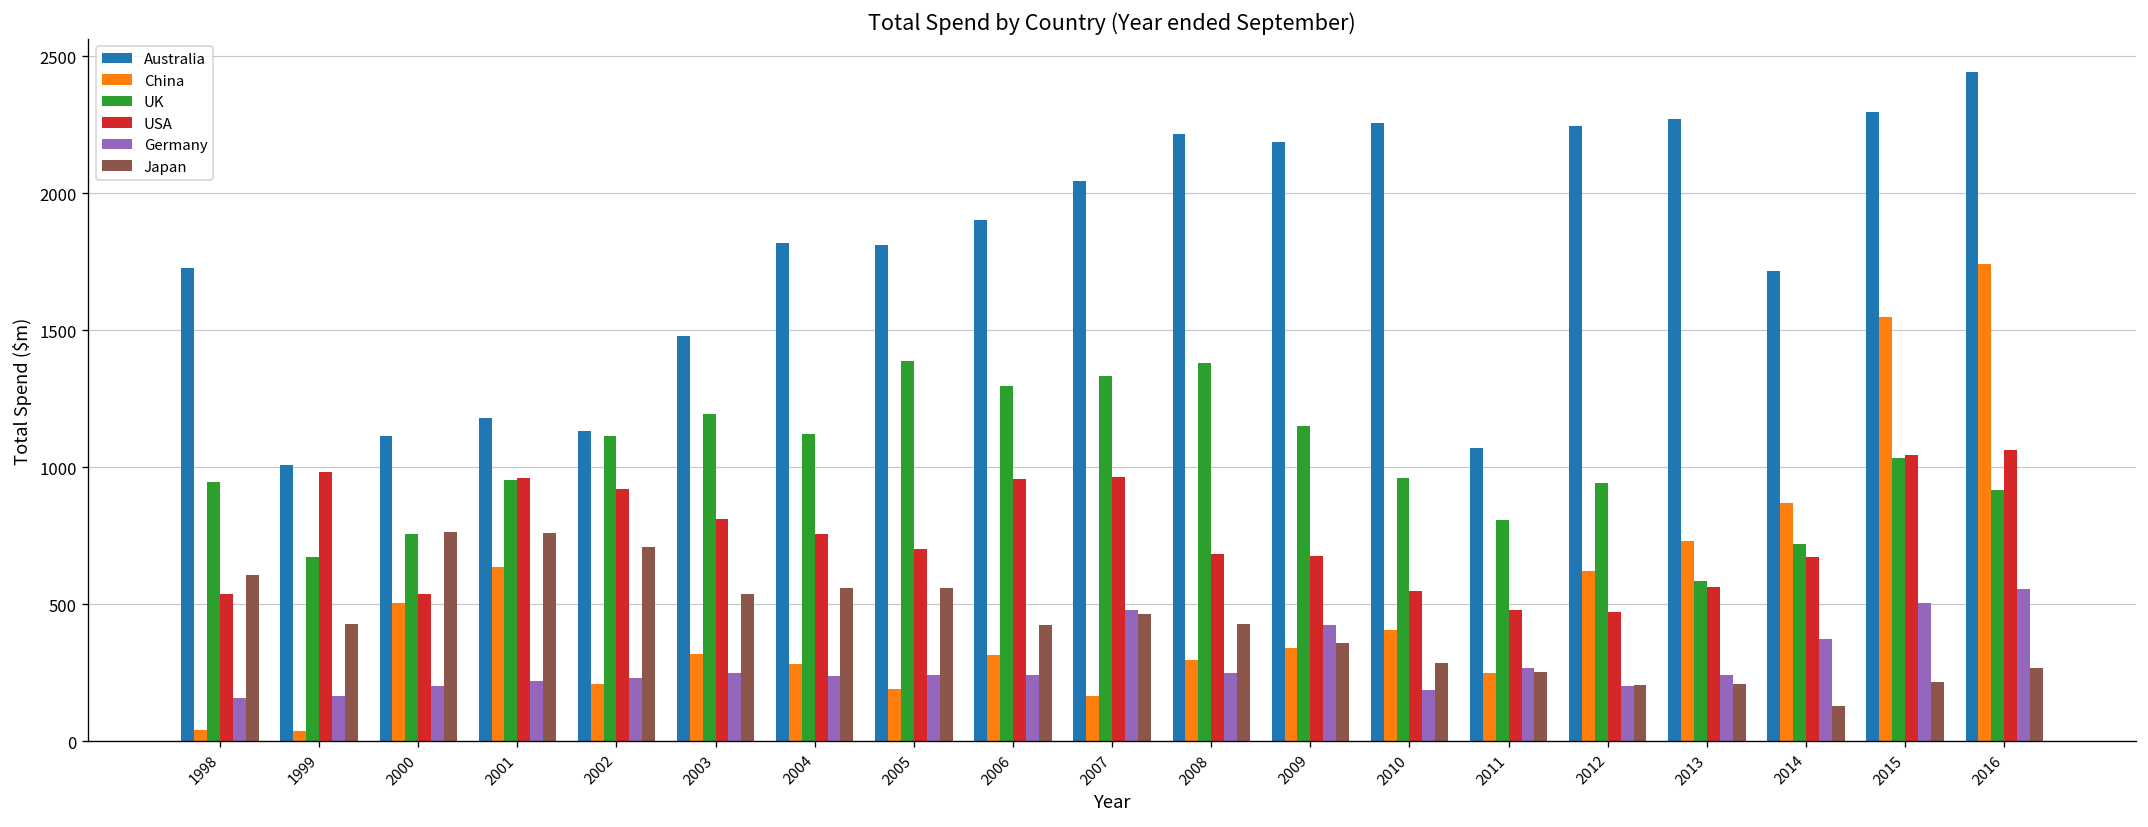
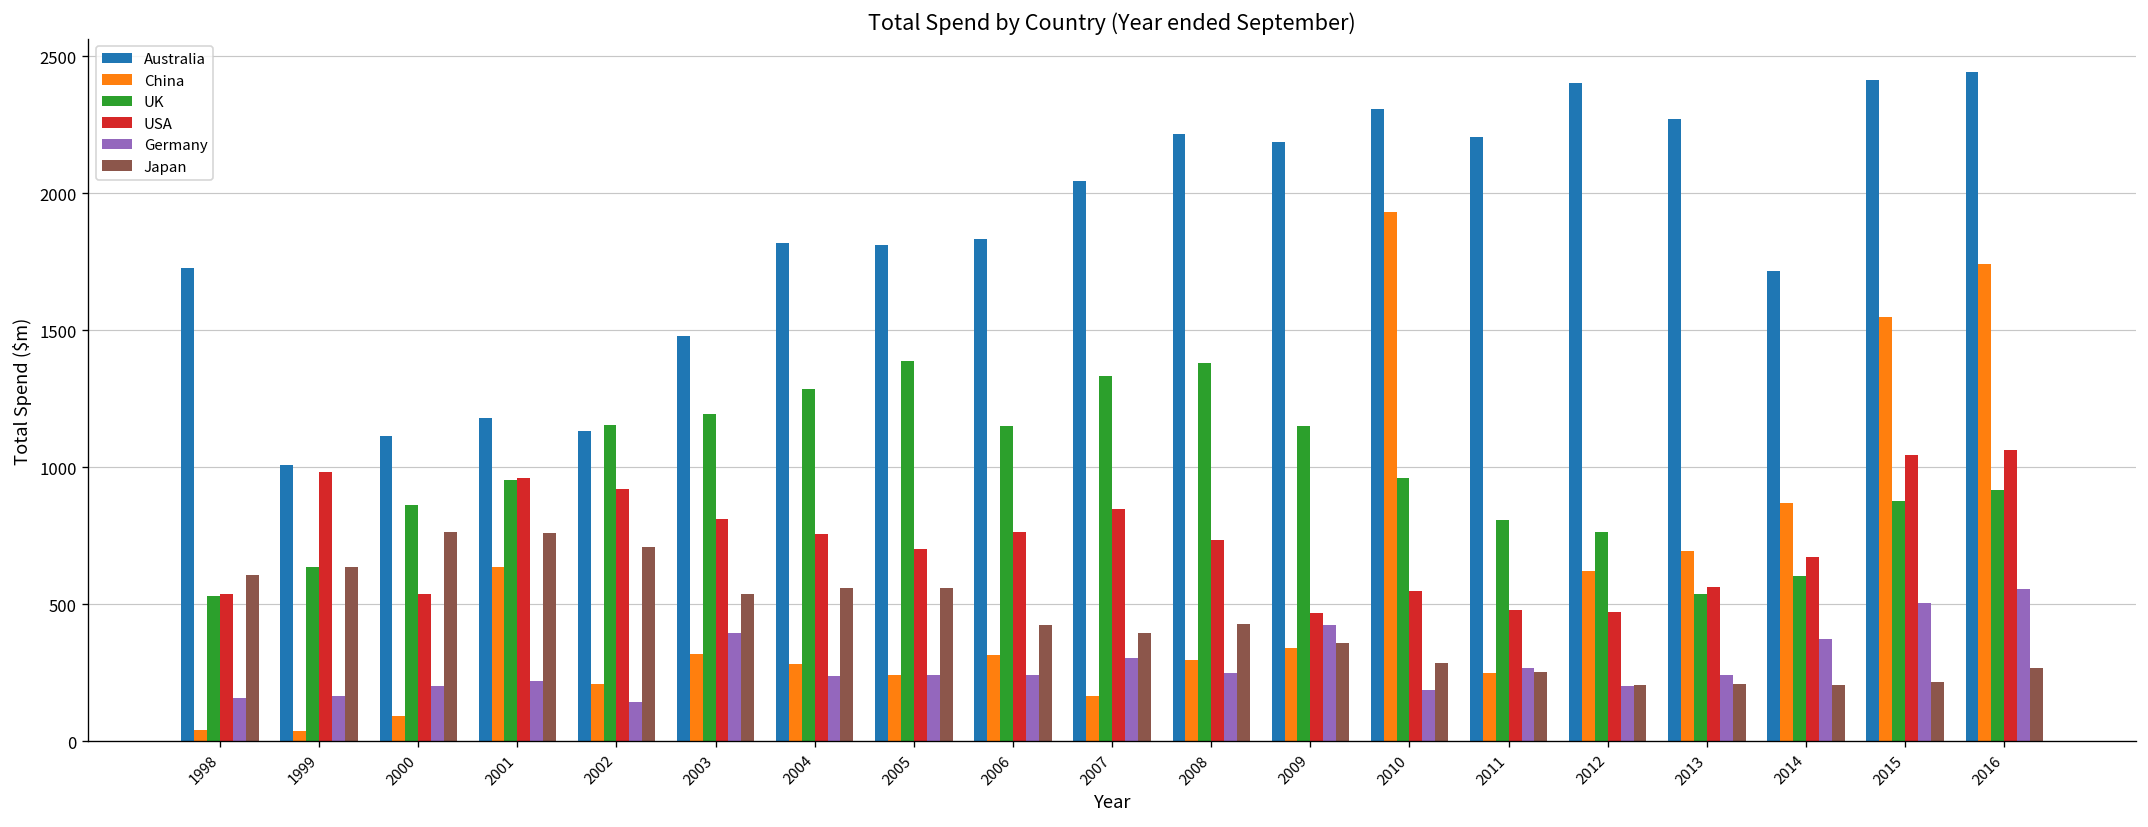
  {
    "Australia": {
      "1998": 1730,
      "1999": 1010,
      "2000": 1110,
      "2001": 1180,
      "2002": 1130,
      "2003": 1480,
      "2004": 1820,
      "2005": 1810,
-     "2006": 1900,
+     "2006": 1830,
      "2007": 2050,
      "2008": 2220,
      "2009": 2190,
-     "2010": 2250,
-     "2011": 1070,
-     "2012": 2250,
+     "2010": 2310,
+     "2011": 2210,
+     "2012": 2400,
      "2013": 2270,
      "2014": 1720,
-     "2015": 2300,
+     "2015": 2410,
      "2016": 2440
    },
    "China": {
      "1998": 40,
      "1999": 40,
-     "2000": 510,
+     "2000": 90,
      "2001": 640,
      "2002": 210,
      "2003": 320,
      "2004": 280,
-     "2005": 190,
+     "2005": 240,
      "2006": 310,
      "2007": 160,
      "2008": 300,
      "2009": 340,
-     "2010": 410,
+     "2010": 1930,
      "2011": 250,
      "2012": 620,
-     "2013": 730,
+     "2013": 690,
      "2014": 870,
      "2015": 1550,
      "2016": 1740
    },
    "UK": {
-     "1998": 950,
-     "1999": 670,
-     "2000": 760,
+     "1998": 530,
+     "1999": 640,
+     "2000": 860,
      "2001": 950,
-     "2002": 1110,
+     "2002": 1150,
      "2003": 1190,
-     "2004": 1120,
+     "2004": 1290,
      "2005": 1390,
-     "2006": 1300,
+     "2006": 1150,
      "2007": 1330,
      "2008": 1380,
      "2009": 1150,
      "2010": 960,
      "2011": 810,
-     "2012": 940,
-     "2013": 590,
-     "2014": 720,
-     "2015": 1030,
+     "2012": 770,
+     "2013": 540,
+     "2014": 600,
+     "2015": 880,
      "2016": 920
    },
    "USA": {
      "1998": 540,
      "1999": 980,
      "2000": 540,
      "2001": 960,
      "2002": 920,
      "2003": 810,
      "2004": 760,
      "2005": 700,
-     "2006": 960,
-     "2007": 960,
-     "2008": 680,
-     "2009": 680,
+     "2006": 760,
+     "2007": 850,
+     "2008": 740,
+     "2009": 470,
      "2010": 550,
      "2011": 480,
      "2012": 470,
      "2013": 560,
      "2014": 670,
      "2015": 1040,
      "2016": 1060
    },
    "Germany": {
      "1998": 160,
      "1999": 160,
      "2000": 200,
      "2001": 220,
-     "2002": 230,
-     "2003": 250,
+     "2002": 140,
+     "2003": 390,
      "2004": 240,
      "2005": 240,
      "2006": 240,
-     "2007": 480,
+     "2007": 300,
      "2008": 250,
      "2009": 430,
      "2010": 190,
      "2011": 270,
      "2012": 200,
      "2013": 240,
      "2014": 370,
      "2015": 500,
      "2016": 560
    },
    "Japan": {
      "1998": 610,
-     "1999": 430,
+     "1999": 640,
      "2000": 760,
      "2001": 760,
      "2002": 710,
      "2003": 540,
      "2004": 560,
      "2005": 560,
      "2006": 420,
-     "2007": 470,
+     "2007": 400,
      "2008": 430,
      "2009": 360,
      "2010": 280,
      "2011": 250,
      "2012": 210,
      "2013": 210,
-     "2014": 130,
+     "2014": 210,
      "2015": 220,
      "2016": 270
    }
  }
